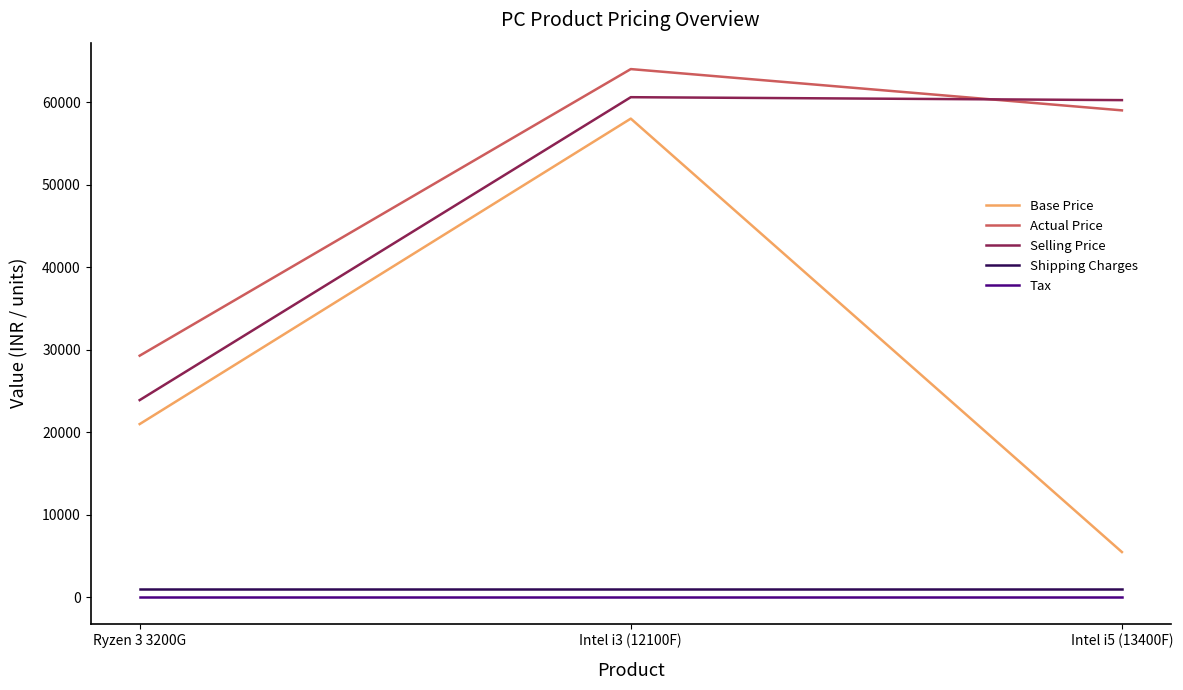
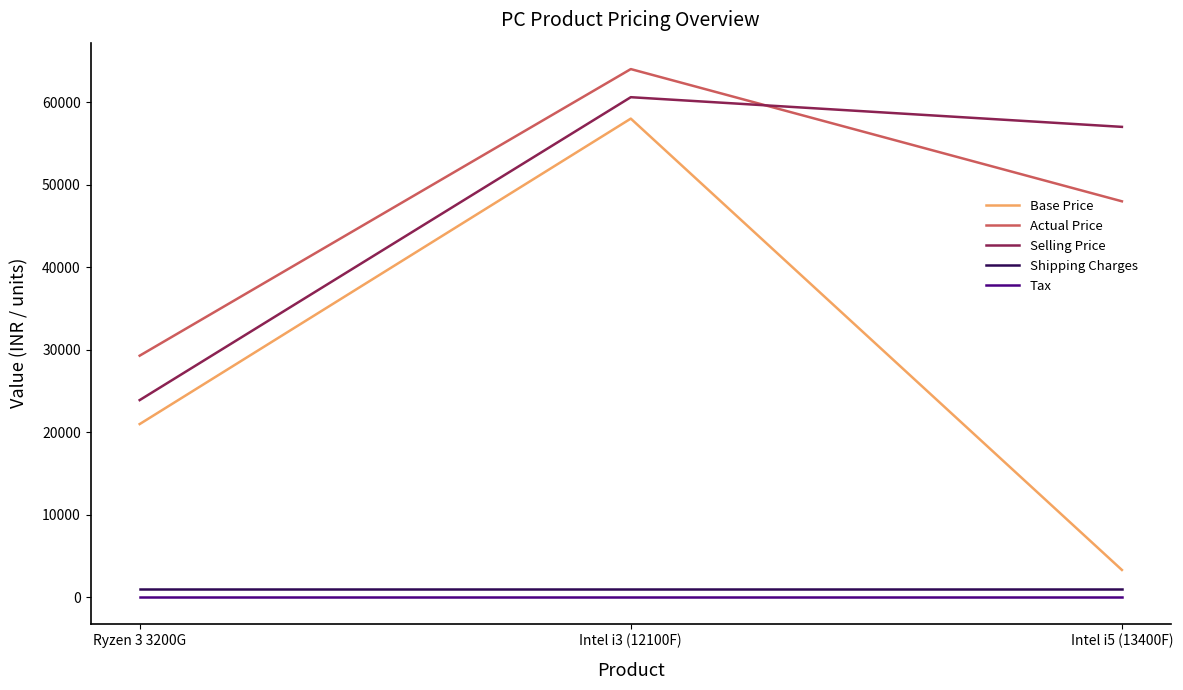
  {
    "Base Price": {
      "Ryzen 3 3200G": 21000,
      "Intel i3 (12100F)": 58000,
-     "Intel i5 (13400F)": 6000
+     "Intel i5 (13400F)": 3000
    },
    "Actual Price": {
      "Ryzen 3 3200G": 29000,
      "Intel i3 (12100F)": 64000,
-     "Intel i5 (13400F)": 59000
+     "Intel i5 (13400F)": 48000
    },
    "Selling Price": {
      "Ryzen 3 3200G": 24000,
      "Intel i3 (12100F)": 61000,
-     "Intel i5 (13400F)": 60000
+     "Intel i5 (13400F)": 57000
    }
  }
